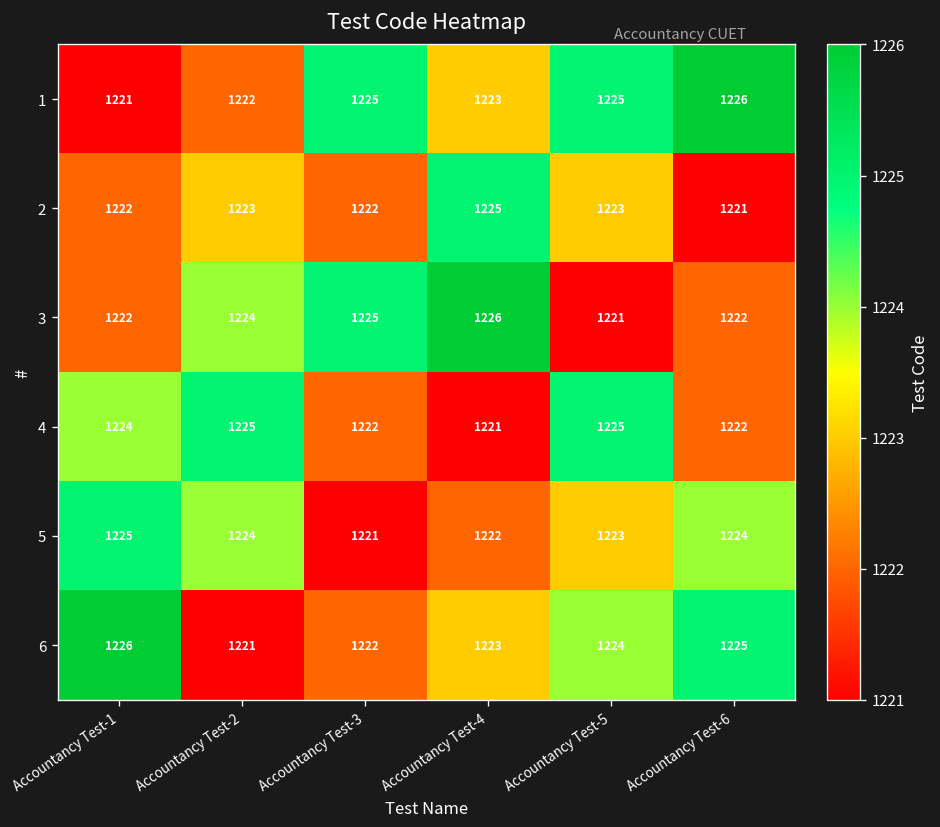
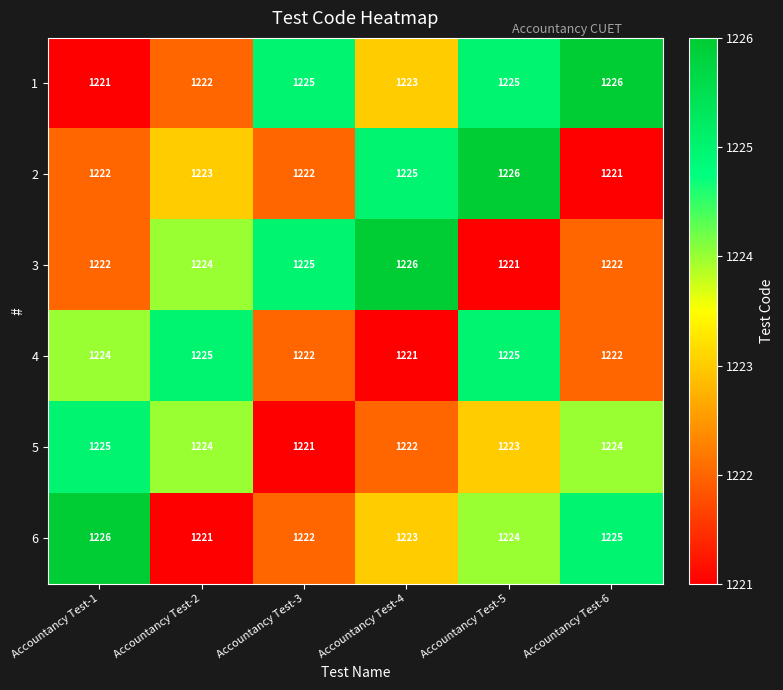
  {
    "1": {
      "Accountancy Test-1": 1221,
      "Accountancy Test-2": 1222,
      "Accountancy Test-3": 1225,
      "Accountancy Test-4": 1223,
      "Accountancy Test-5": 1225,
      "Accountancy Test-6": 1226
    },
    "2": {
      "Accountancy Test-1": 1222,
      "Accountancy Test-2": 1223,
      "Accountancy Test-3": 1222,
      "Accountancy Test-4": 1225,
-     "Accountancy Test-5": 1223,
+     "Accountancy Test-5": 1226,
      "Accountancy Test-6": 1221
    },
    "3": {
      "Accountancy Test-1": 1222,
      "Accountancy Test-2": 1224,
      "Accountancy Test-3": 1225,
      "Accountancy Test-4": 1226,
      "Accountancy Test-5": 1221,
      "Accountancy Test-6": 1222
    },
    "4": {
      "Accountancy Test-1": 1224,
      "Accountancy Test-2": 1225,
      "Accountancy Test-3": 1222,
      "Accountancy Test-4": 1221,
      "Accountancy Test-5": 1225,
      "Accountancy Test-6": 1222
    },
    "5": {
      "Accountancy Test-1": 1225,
      "Accountancy Test-2": 1224,
      "Accountancy Test-3": 1221,
      "Accountancy Test-4": 1222,
      "Accountancy Test-5": 1223,
      "Accountancy Test-6": 1224
    },
    "6": {
      "Accountancy Test-1": 1226,
      "Accountancy Test-2": 1221,
      "Accountancy Test-3": 1222,
      "Accountancy Test-4": 1223,
      "Accountancy Test-5": 1224,
      "Accountancy Test-6": 1225
    }
  }
